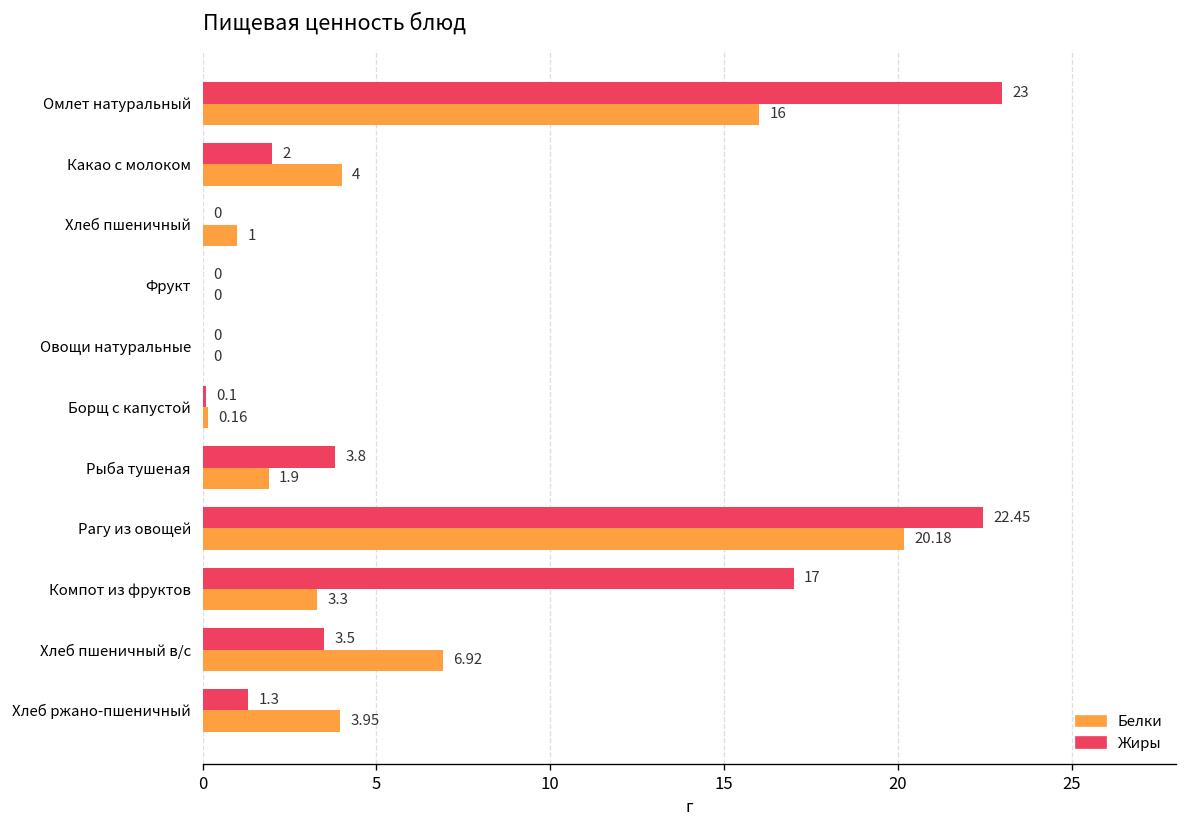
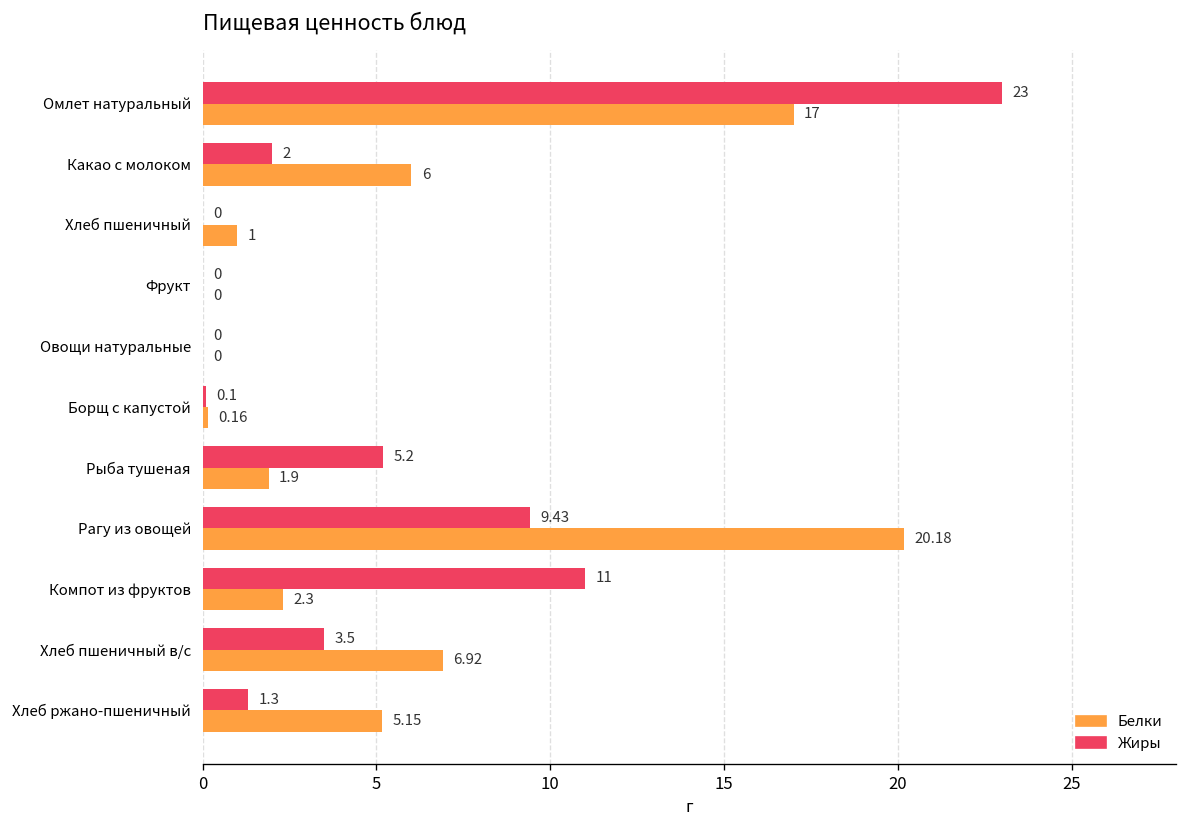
  {
    "Белки": {
-     "Омлет натуральный": 16,
-     "Какао с молоком": 4,
+     "Омлет натуральный": 17,
+     "Какао с молоком": 6,
      "Хлеб пшеничный": 1,
      "Фрукт": 0,
      "Овощи натуральные": 0,
      "Борщ с капустой": 0.16,
      "Рыба тушеная": 1.9,
      "Рагу из овощей": 20.18,
-     "Компот из фруктов": 3.3,
+     "Компот из фруктов": 2.3,
      "Хлеб пшеничный в/с": 6.92,
-     "Хлеб ржано-пшеничный": 3.95
+     "Хлеб ржано-пшеничный": 5.15
    },
    "Жиры": {
      "Омлет натуральный": 23,
      "Какао с молоком": 2,
      "Хлеб пшеничный": 0,
      "Фрукт": 0,
      "Овощи натуральные": 0,
      "Борщ с капустой": 0.1,
-     "Рыба тушеная": 3.8,
-     "Рагу из овощей": 22.45,
-     "Компот из фруктов": 17,
+     "Рыба тушеная": 5.2,
+     "Рагу из овощей": 9.43,
+     "Компот из фруктов": 11,
      "Хлеб пшеничный в/с": 3.5,
      "Хлеб ржано-пшеничный": 1.3
    }
  }
